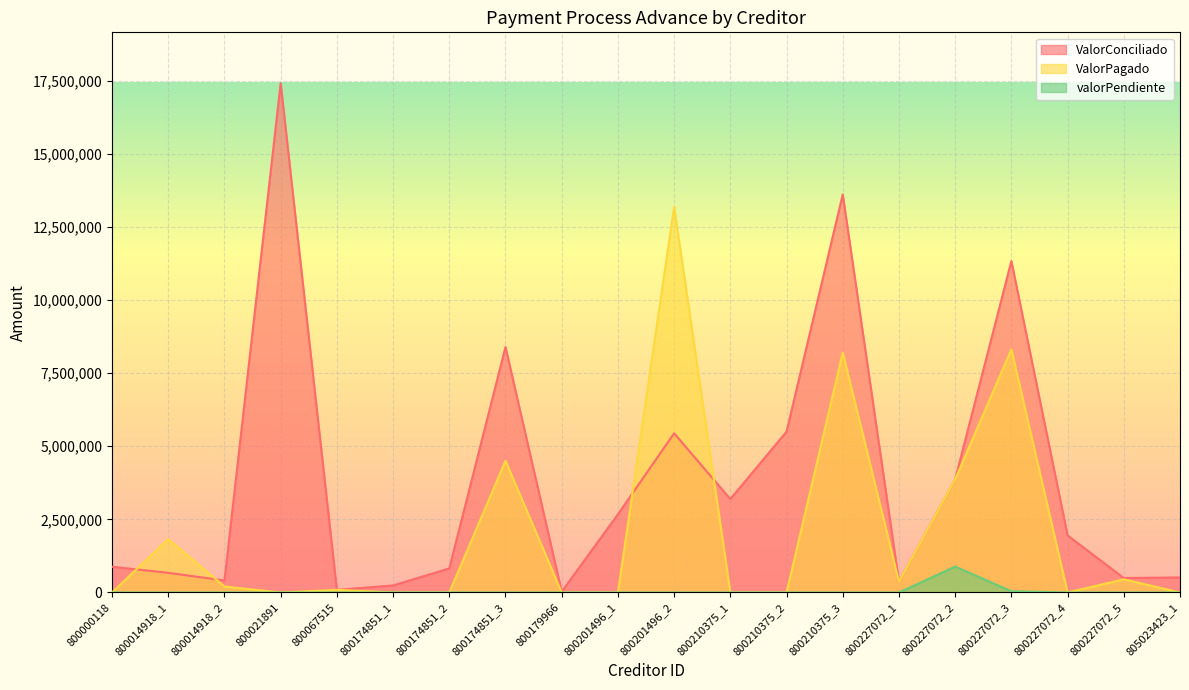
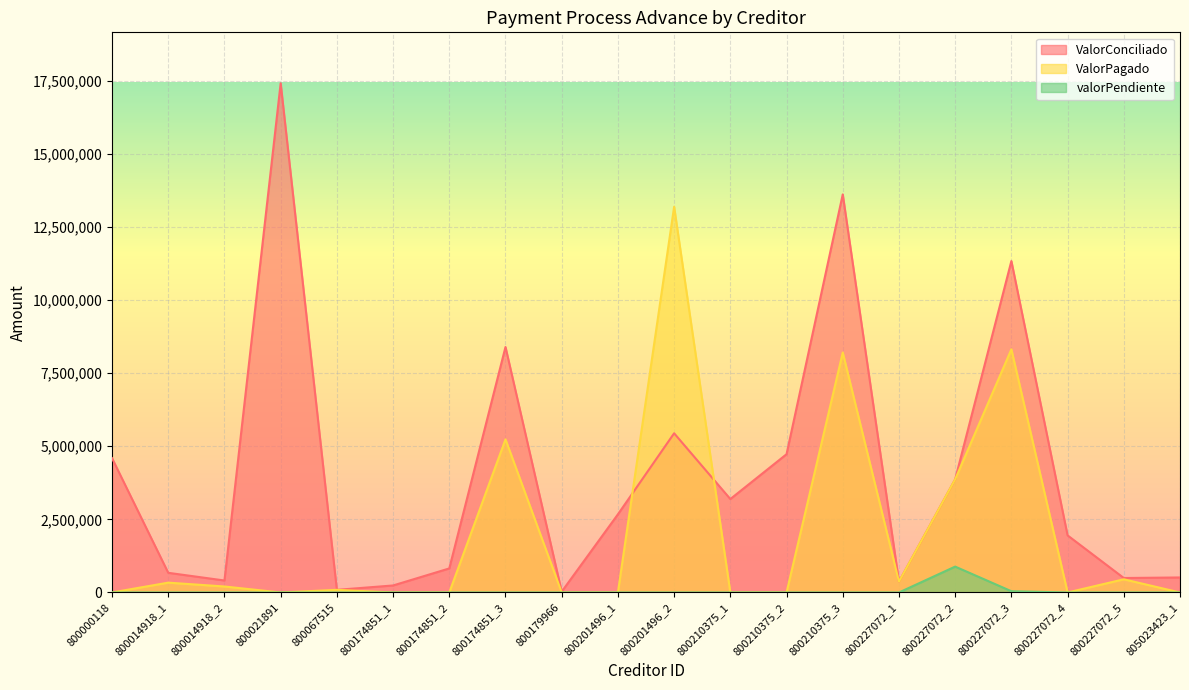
  {
    "ValorConciliado": {
-     "800000118": "900,000",
+     "800000118": "4,600,000",
      "800014918_1": "700,000",
      "800014918_2": "400,000",
      "800021891": "17,400,000",
      "800174851_1": "200,000",
      "800174851_2": "800,000",
      "800174851_3": "8,400,000",
      "800201496_1": "2,700,000",
      "800201496_2": "5,400,000",
      "800210375_1": "3,200,000",
-     "800210375_2": "5,500,000",
+     "800210375_2": "4,700,000",
      "800210375_3": "13,600,000",
      "800227072_3": "11,300,000",
      "800227072_4": "2,000,000",
      "805023423_1": "500,000"
    },
    "ValorPagado": {
-     "800014918_1": "1,800,000",
+     "800014918_1": "300,000",
      "800014918_2": "200,000",
-     "800174851_3": "4,500,000",
+     "800174851_3": "5,200,000",
      "800201496_2": "13,200,000",
      "800210375_3": "8,200,000",
      "800227072_3": "8,300,000"
    },
    "valorPendiente": {
      "800014918_1": "0",
      "800014918_2": "0",
      "800067515": "0",
      "800174851_3": "0",
      "800201496_2": "0",
      "800210375_3": "0",
      "800227072_1": "0",
      "800227072_2": "900,000",
      "800227072_3": "0",
      "800227072_5": "0"
    }
  }
